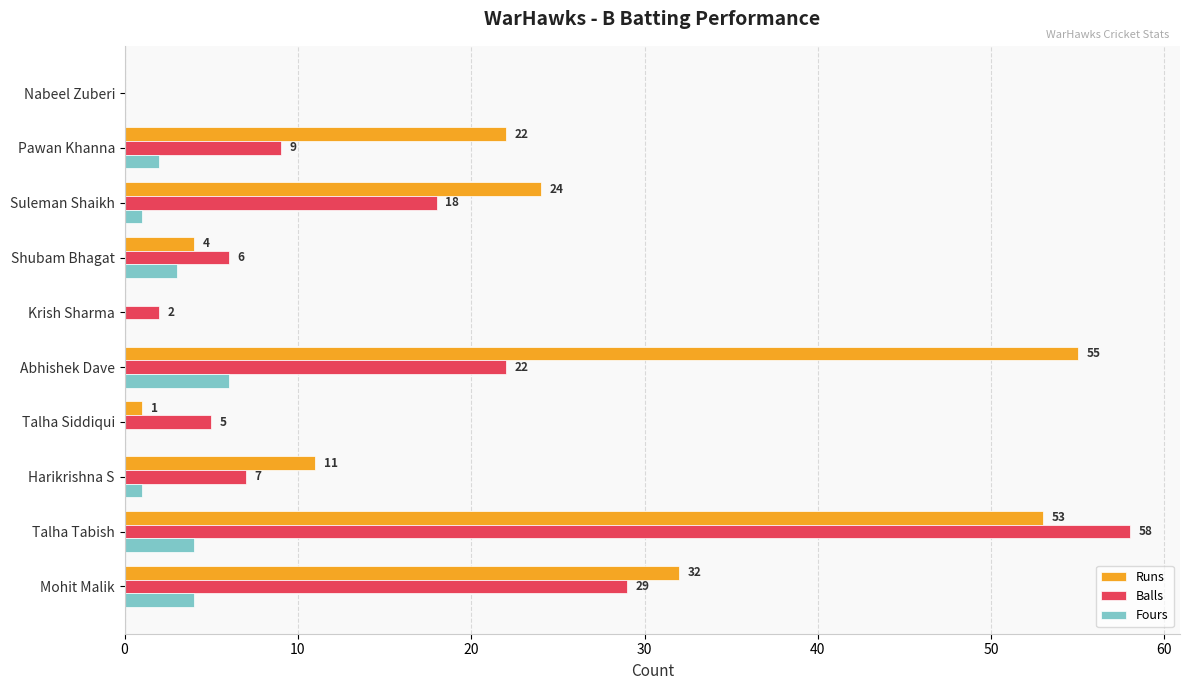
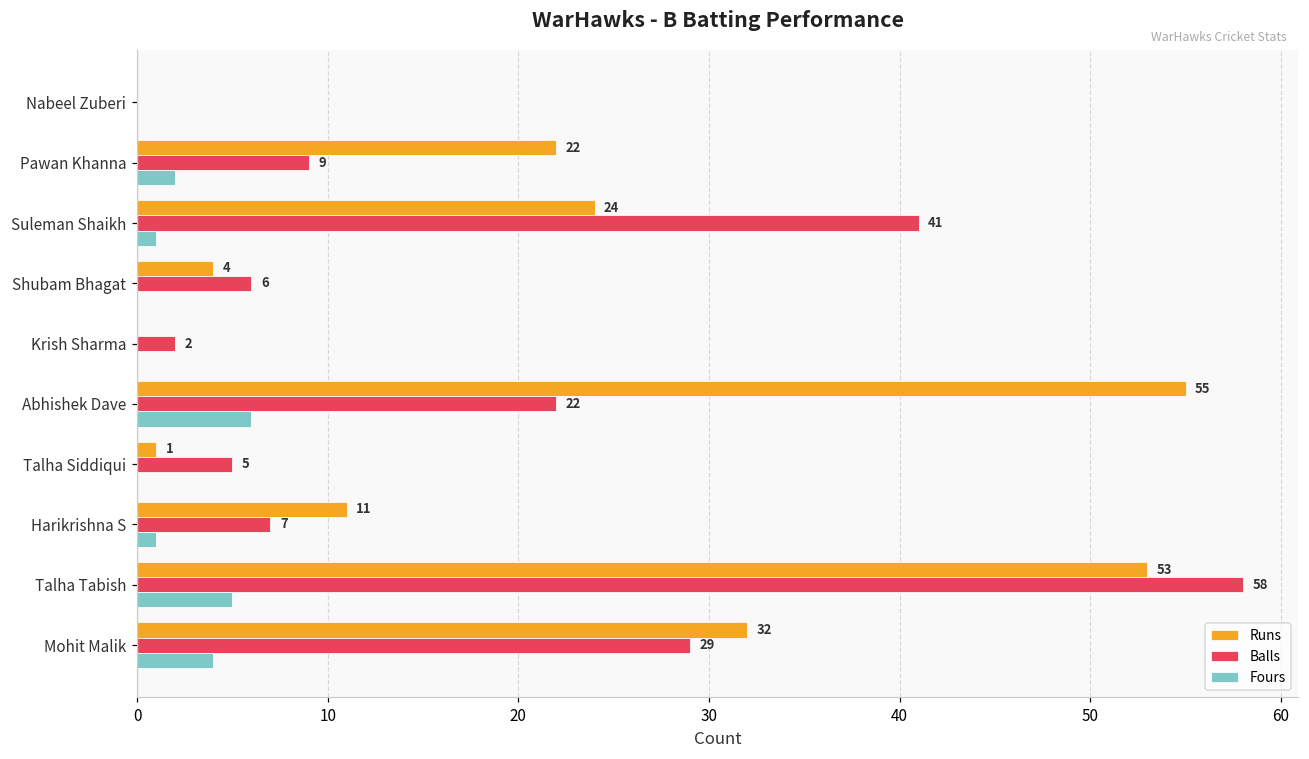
  {
    "Runs": {
      "Pawan Khanna": 22,
      "Suleman Shaikh": 24,
      "Shubam Bhagat": 4,
      "Abhishek Dave": 55,
      "Talha Siddiqui": 1,
      "Harikrishna S": 11,
      "Talha Tabish": 53,
      "Mohit Malik": 32
    },
    "Balls": {
      "Pawan Khanna": 9,
-     "Suleman Shaikh": 18,
+     "Suleman Shaikh": 41,
      "Shubam Bhagat": 6,
      "Krish Sharma": 2,
      "Abhishek Dave": 22,
      "Talha Siddiqui": 5,
      "Harikrishna S": 7,
      "Talha Tabish": 58,
      "Mohit Malik": 29
    },
    "Fours": {
      "Nabeel Zuberi": 0,
      "Pawan Khanna": 2,
      "Suleman Shaikh": 1,
-     "Shubam Bhagat": 3,
+     "Shubam Bhagat": 0,
      "Krish Sharma": 0,
      "Abhishek Dave": 6,
      "Talha Siddiqui": 0,
      "Harikrishna S": 1,
-     "Talha Tabish": 4,
+     "Talha Tabish": 5,
      "Mohit Malik": 4
    }
  }
